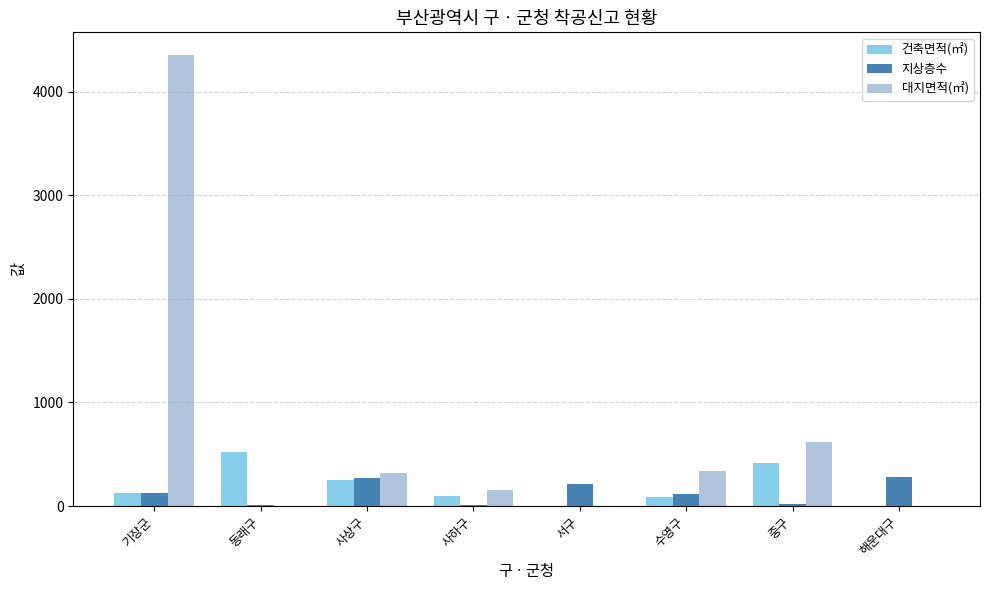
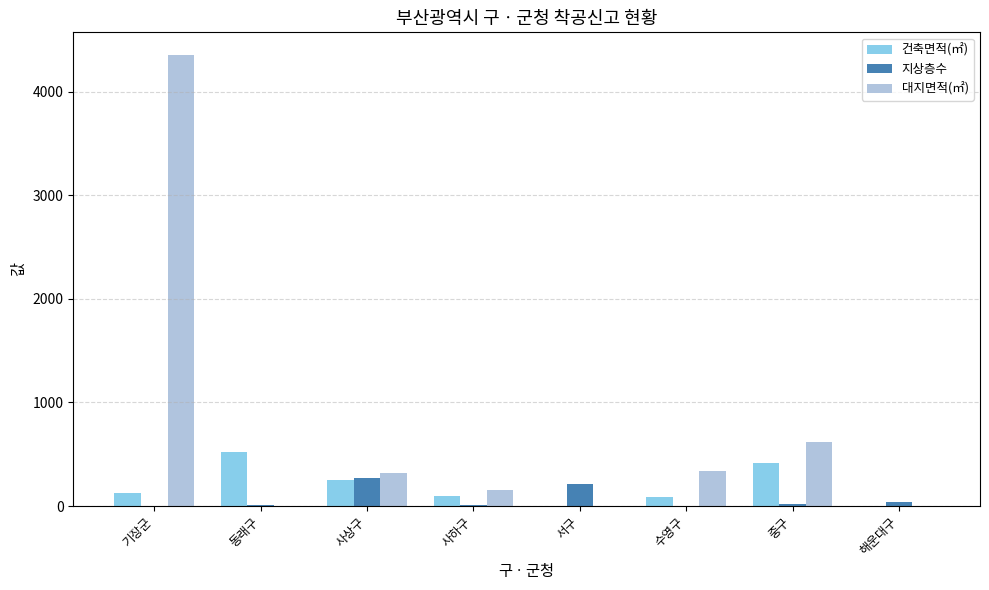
  {
    "지상층수": {
-     "기장군": 130,
+     "기장군": 0,
      "사상구": 270,
      "서구": 210,
-     "수영구": 110,
-     "해운대구": 280
+     "수영구": 0,
+     "해운대구": 40
    }
  }
